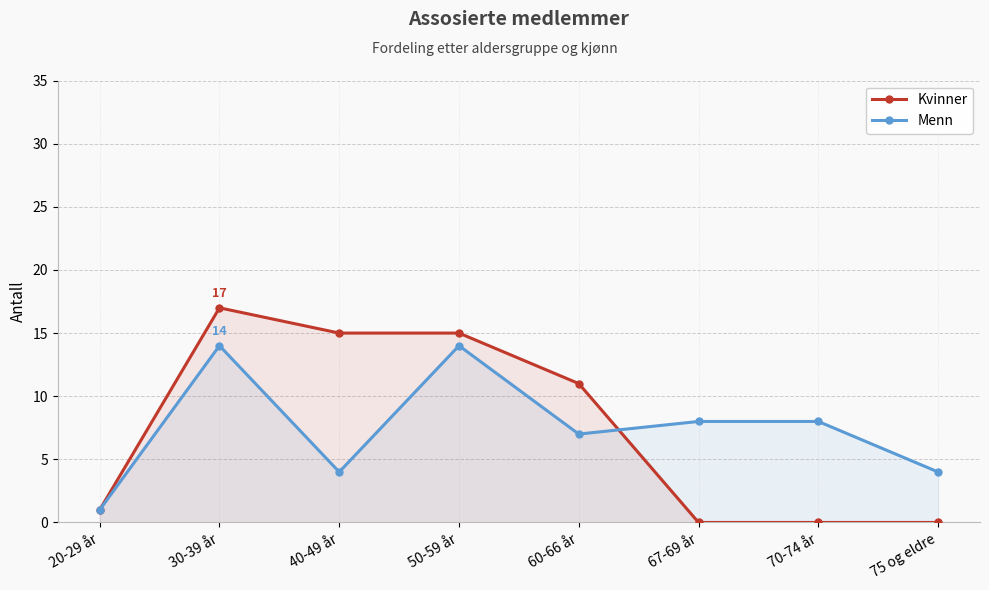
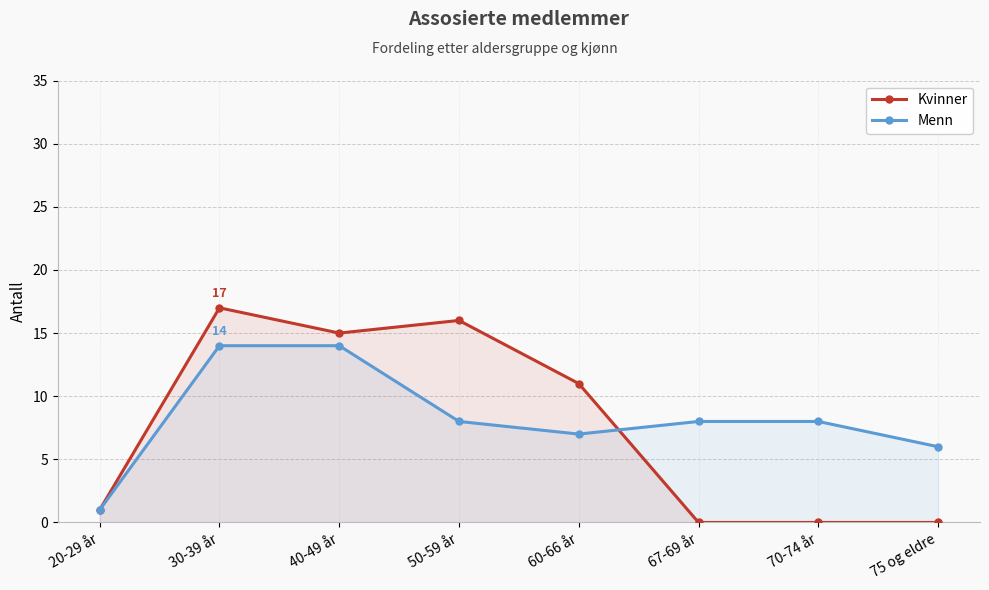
  {
    "Kvinner": {
      "40-49 år": 15,
-     "50-59 år": 15,
+     "50-59 år": 16,
      "60-66 år": 11,
      "67-69 år": 0,
      "70-74 år": 0,
      "75 og eldre": 0
    },
    "Menn": {
-     "40-49 år": 4,
-     "50-59 år": 14,
+     "40-49 år": 14,
+     "50-59 år": 8,
      "60-66 år": 7,
      "67-69 år": 8,
      "70-74 år": 8,
-     "75 og eldre": 4
+     "75 og eldre": 6
    }
  }
